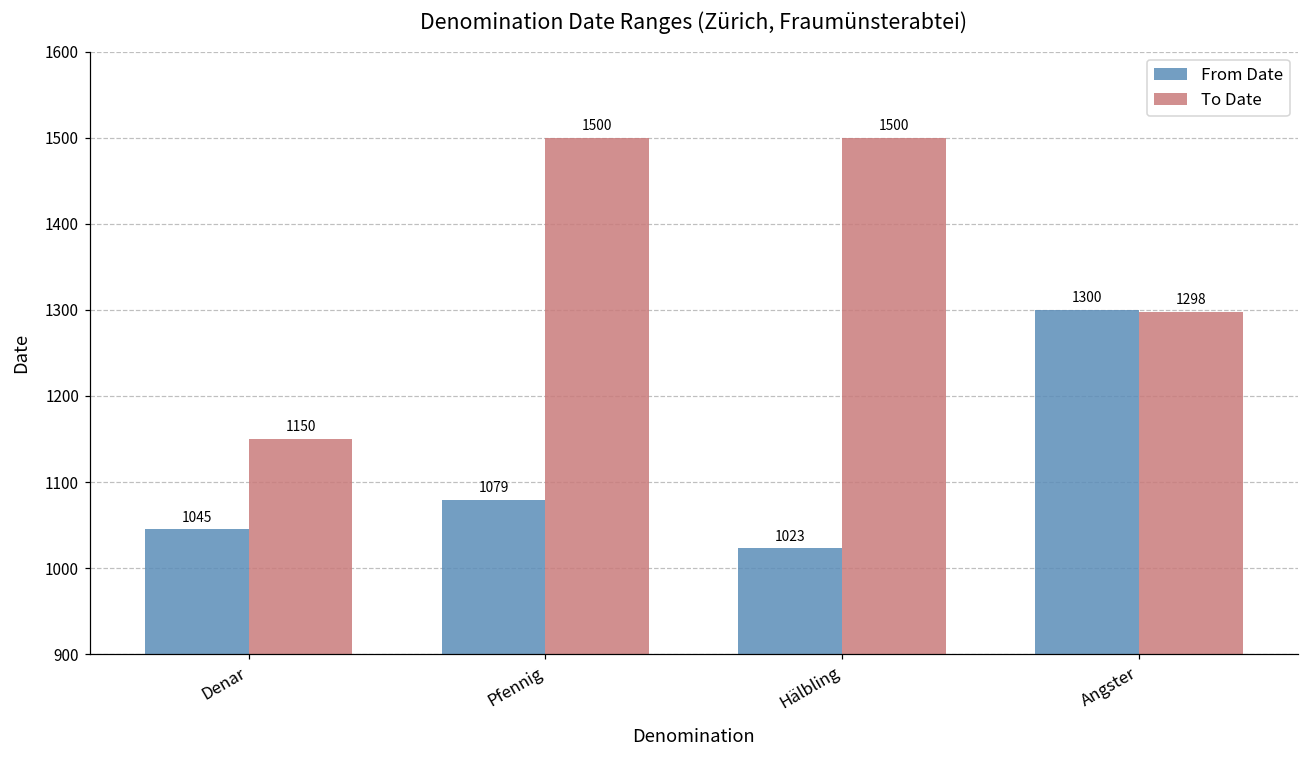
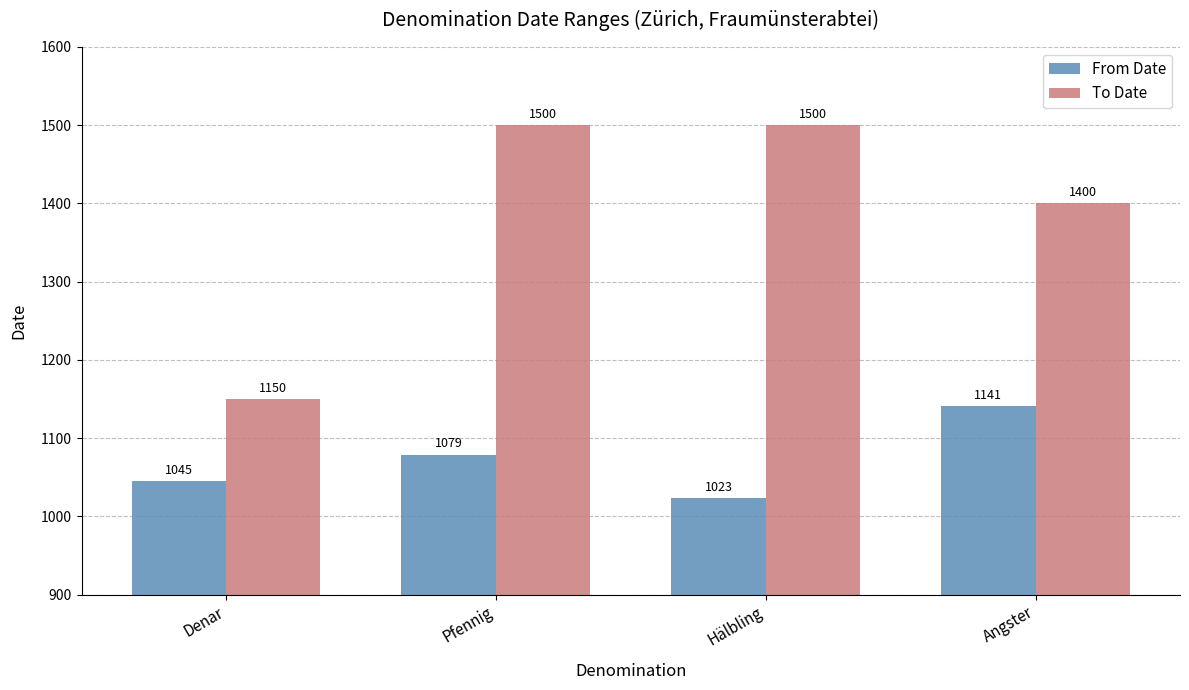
  {
    "From Date": {
      "Denar": 1045,
      "Pfennig": 1079,
      "Hälbling": 1023,
-     "Angster": 1300
+     "Angster": 1141
    },
    "To Date": {
      "Denar": 1150,
      "Pfennig": 1500,
      "Hälbling": 1500,
-     "Angster": 1298
+     "Angster": 1400
    }
  }
